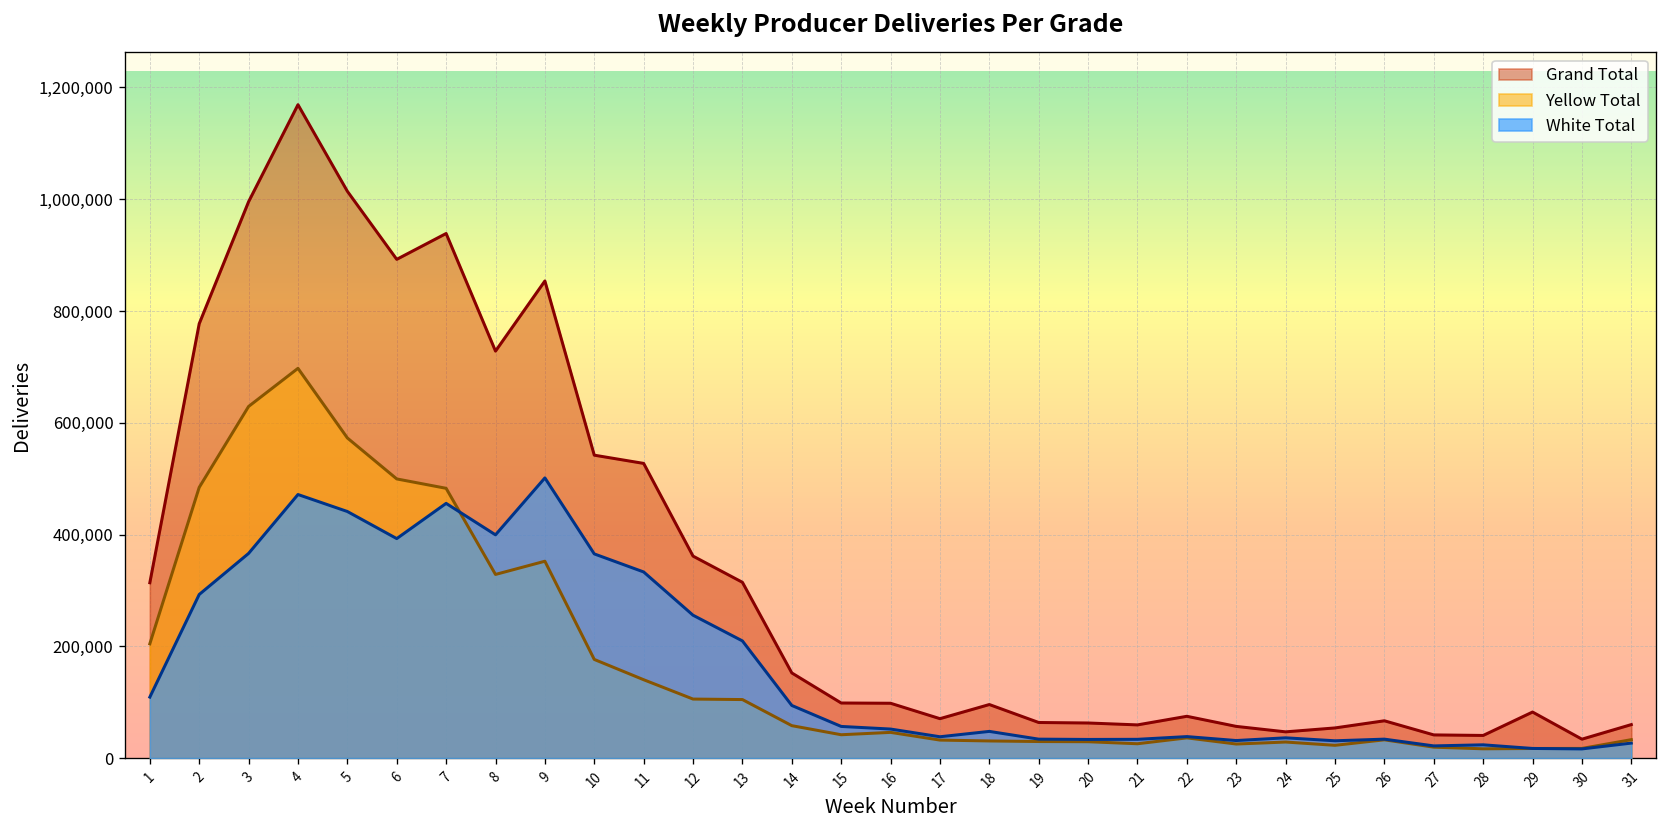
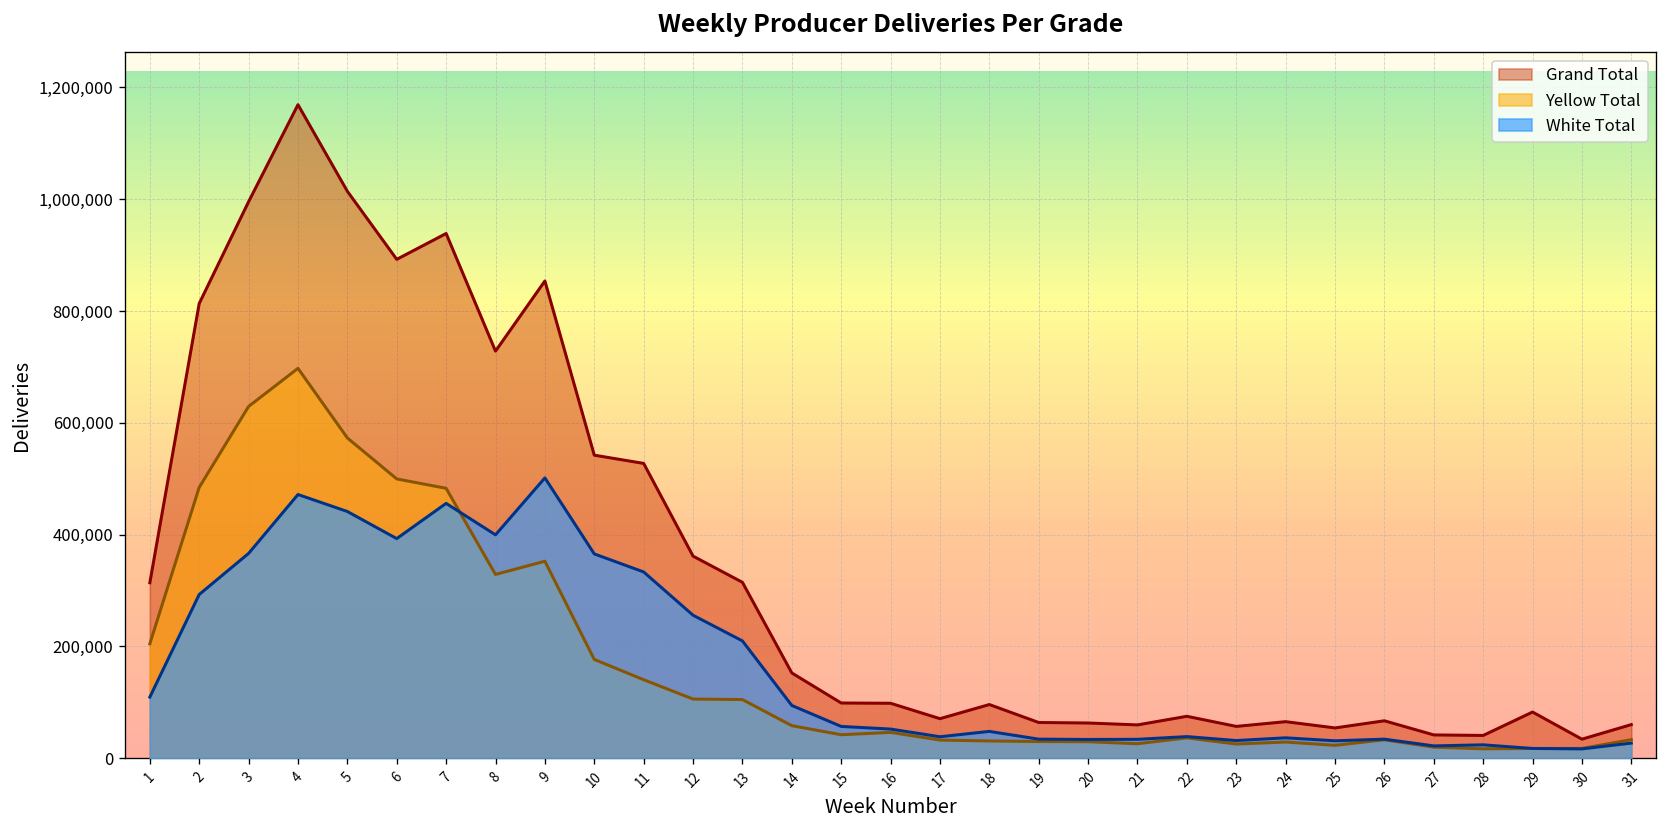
  {
    "Grand Total": {
      "1": "310,000",
-     "2": "780,000",
+     "2": "810,000",
      "3": "1,000,000",
      "4": "1,170,000",
      "5": "1,010,000",
      "6": "890,000",
      "7": "940,000",
      "8": "730,000",
      "9": "850,000",
      "10": "540,000",
      "11": "530,000",
      "12": "360,000",
      "13": "310,000",
      "14": "150,000",
      "15": "100,000",
      "16": "100,000",
      "17": "70,000",
      "18": "100,000",
      "19": "60,000",
      "20": "60,000",
      "21": "60,000",
      "22": "70,000",
      "23": "60,000",
-     "24": "50,000",
+     "24": "70,000",
      "25": "50,000",
      "26": "70,000",
      "27": "40,000",
      "28": "40,000",
      "29": "80,000",
      "30": "30,000",
      "31": "60,000"
    },
    "Yellow Total": {
      "1": "200,000",
      "2": "480,000",
      "3": "630,000",
      "4": "700,000",
      "5": "570,000",
      "6": "500,000",
      "7": "480,000",
      "8": "330,000",
      "9": "350,000",
      "10": "180,000",
      "11": "140,000",
      "12": "110,000",
      "13": "100,000",
      "14": "60,000",
      "15": "40,000",
      "16": "50,000",
      "17": "30,000",
      "18": "30,000",
      "21": "30,000",
      "23": "30,000",
      "24": "30,000",
      "25": "20,000",
      "28": "20,000",
      "31": "30,000"
    },
    "White Total": {
      "1": "110,000",
      "2": "290,000",
      "3": "370,000",
      "4": "470,000",
      "5": "440,000",
      "6": "390,000",
      "7": "460,000",
      "8": "400,000",
      "9": "500,000",
      "10": "370,000",
      "11": "330,000",
      "12": "260,000",
      "13": "210,000",
      "14": "90,000",
      "15": "60,000",
      "16": "50,000",
      "17": "40,000",
      "18": "50,000",
      "21": "30,000",
      "23": "30,000",
      "24": "40,000",
      "25": "30,000",
      "28": "20,000",
      "31": "30,000"
    }
  }
